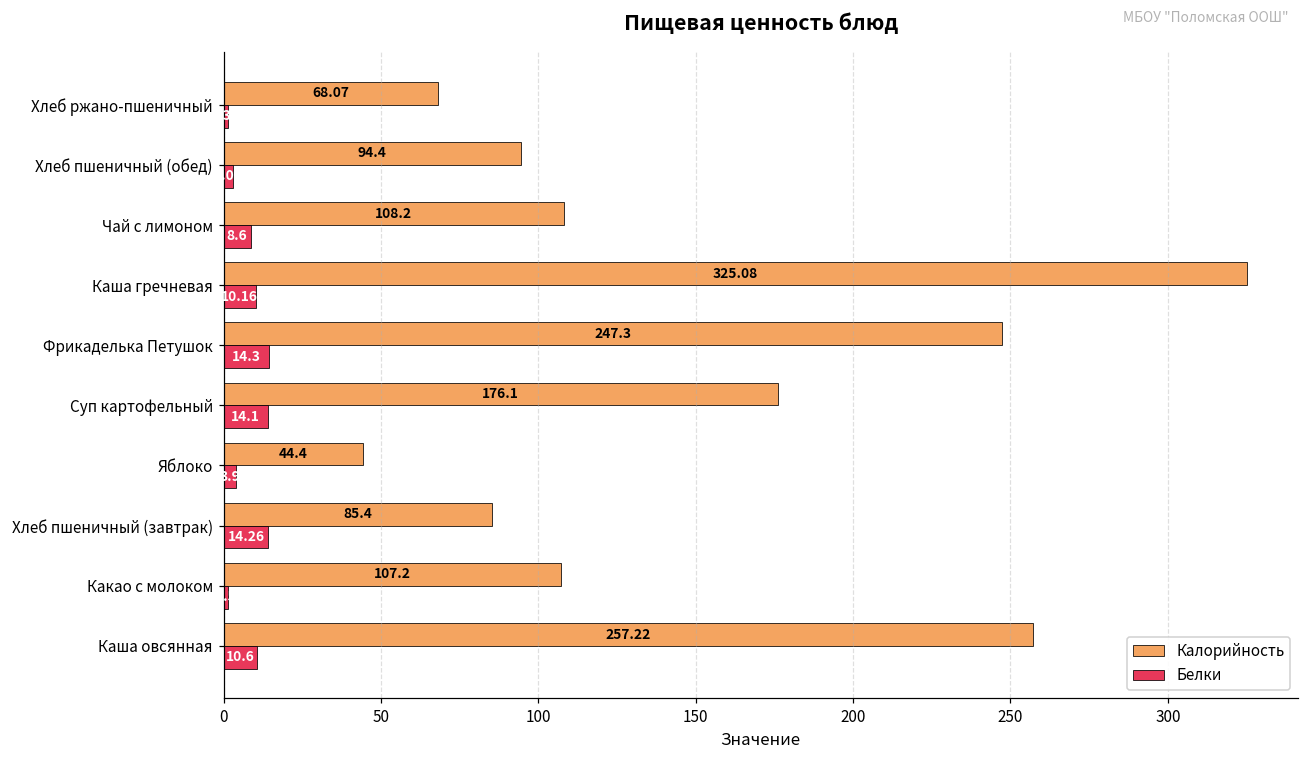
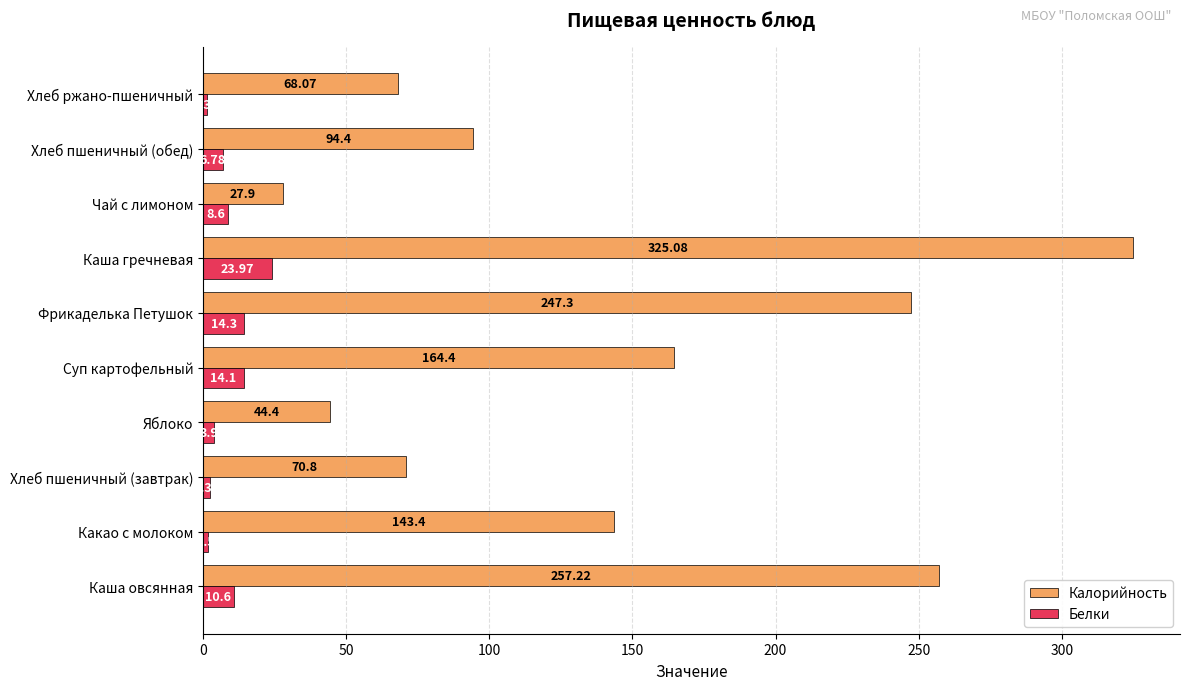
  {
    "Калорийность": {
      "Хлеб ржано-пшеничный": 68.07,
      "Хлеб пшеничный (обед)": 94.4,
-     "Чай с лимоном": 108.2,
+     "Чай с лимоном": 27.9,
      "Каша гречневая": 325.08,
      "Фрикаделька Петушок": 247.3,
-     "Суп картофельный": 176.1,
+     "Суп картофельный": 164.4,
      "Яблоко": 44.4,
-     "Хлеб пшеничный (завтрак)": 85.4,
-     "Какао с молоком": 107.2,
+     "Хлеб пшеничный (завтрак)": 70.8,
+     "Какао с молоком": 143.4,
      "Каша овсянная": 257.22
    },
    "Белки": {
-     "Хлеб пшеничный (обед)": 3,
+     "Хлеб пшеничный (обед)": 7,
      "Чай с лимоном": 8.6,
-     "Каша гречневая": 10.16,
+     "Каша гречневая": 23.97,
      "Фрикаделька Петушок": 14.3,
      "Суп картофельный": 14.1,
      "Яблоко": 3.9,
-     "Хлеб пшеничный (завтрак)": 14,
+     "Хлеб пшеничный (завтрак)": 2,
      "Каша овсянная": 10.6
    }
  }
